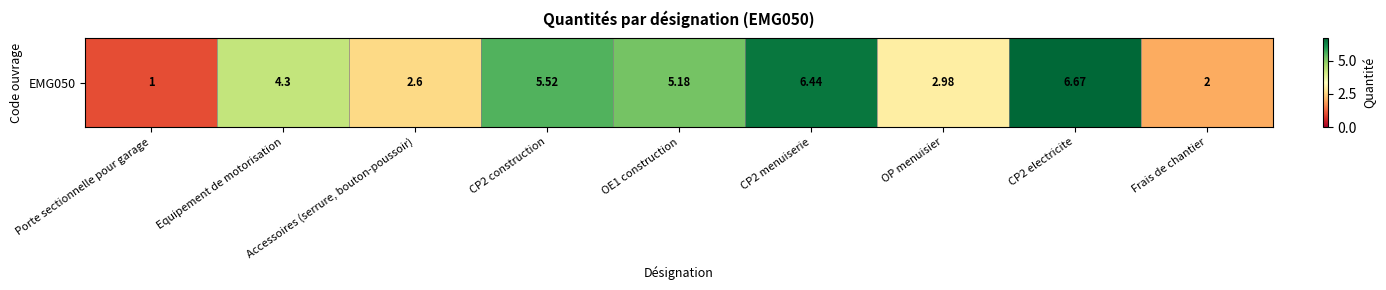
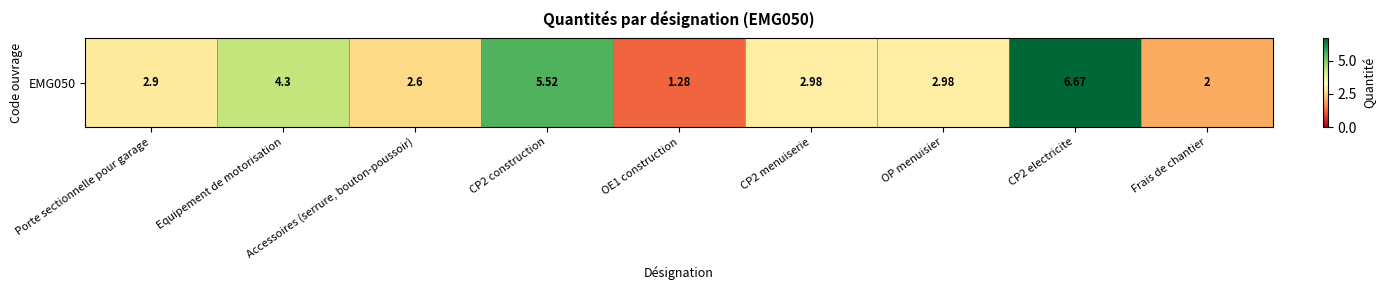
  {
    "EMG050": {
-     "Porte sectionnelle pour garage": 1,
+     "Porte sectionnelle pour garage": 2.9,
      "Equipement de motorisation": 4.3,
      "Accessoires (serrure, bouton-poussoir)": 2.6,
      "CP2 construction": 5.52,
-     "OE1 construction": 5.18,
-     "CP2 menuiserie": 6.44,
+     "OE1 construction": 1.28,
+     "CP2 menuiserie": 2.98,
      "OP menuisier": 2.98,
      "CP2 electricite": 6.67,
      "Frais de chantier": 2
    }
  }
